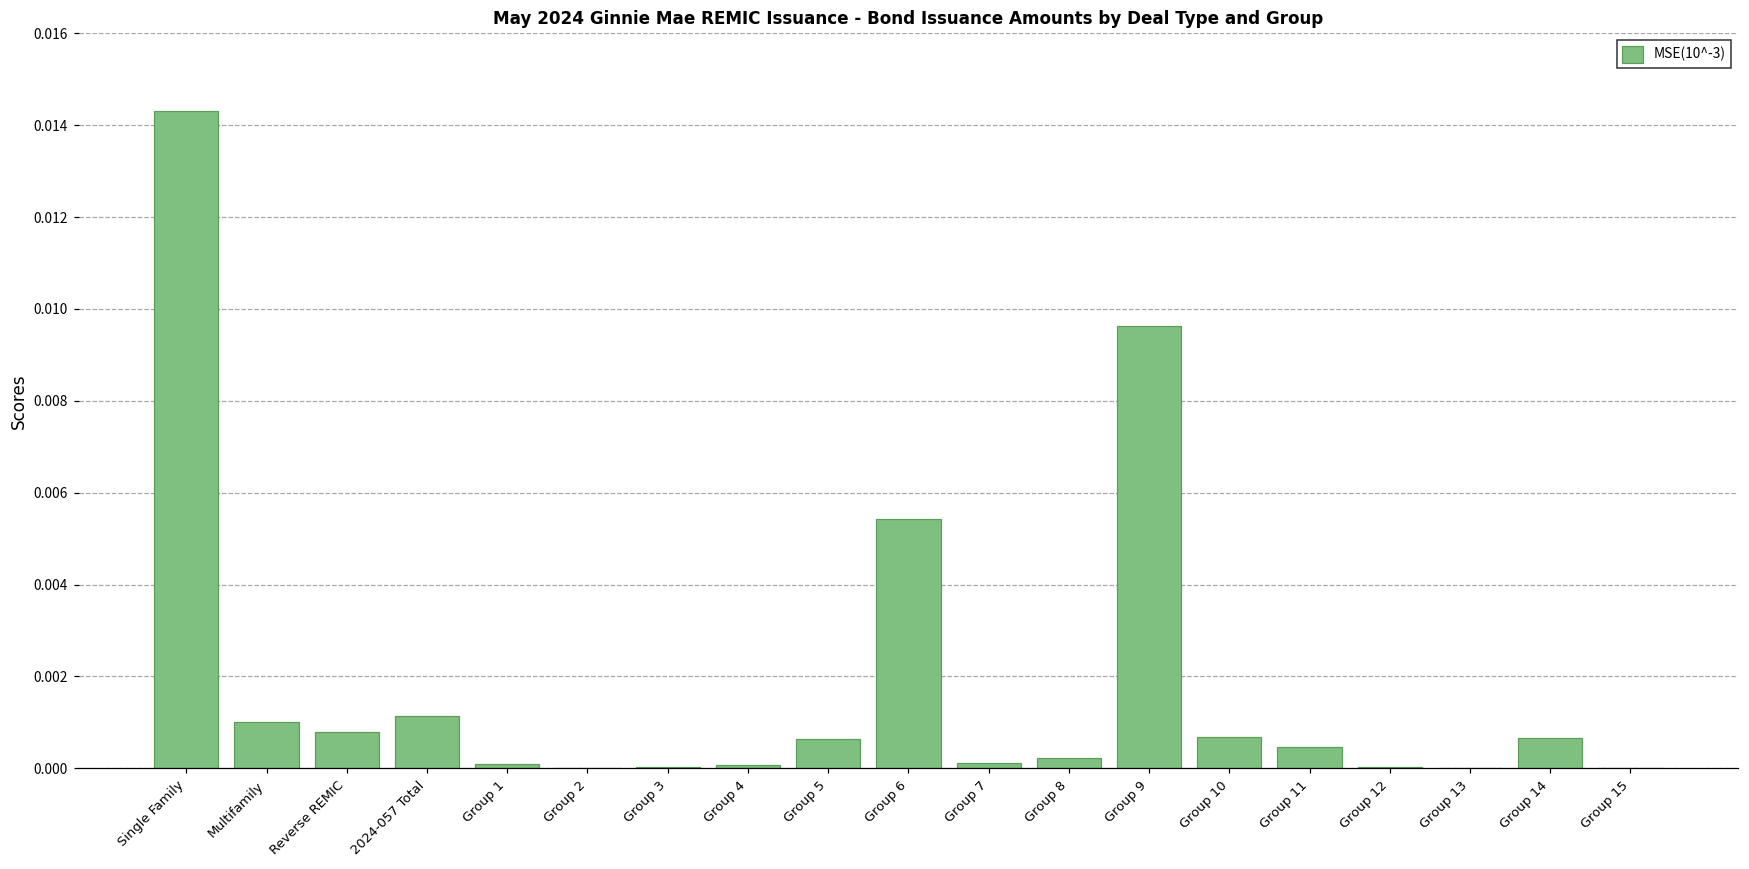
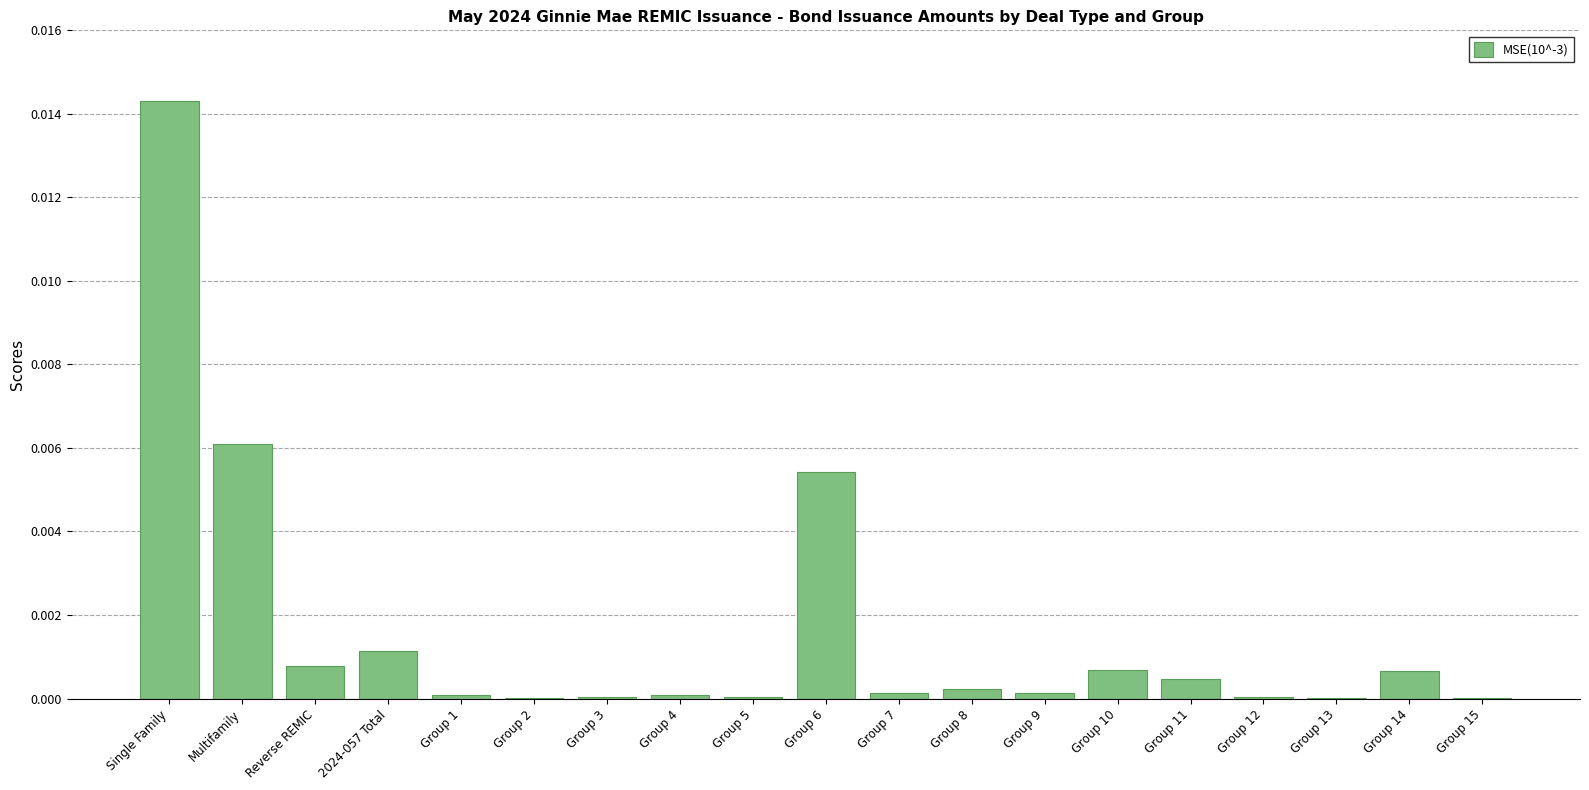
  {
    "Single Family": 0.0143,
-   "Multifamily": 0.0010,
+   "Multifamily": 0.0061,
    "Reverse REMIC": 0.0008,
    "2024-057 Total": 0.0011,
    "Group 1": 0.0001,
    "Group 4": 0.0001,
-   "Group 5": 0.0006,
+   "Group 5": 0.0000,
    "Group 6": 0.0054,
    "Group 7": 0.0001,
    "Group 8": 0.0002,
-   "Group 9": 0.0096,
+   "Group 9": 0.0001,
    "Group 10": 0.0007,
    "Group 11": 0.0005,
    "Group 14": 0.0007
  }
